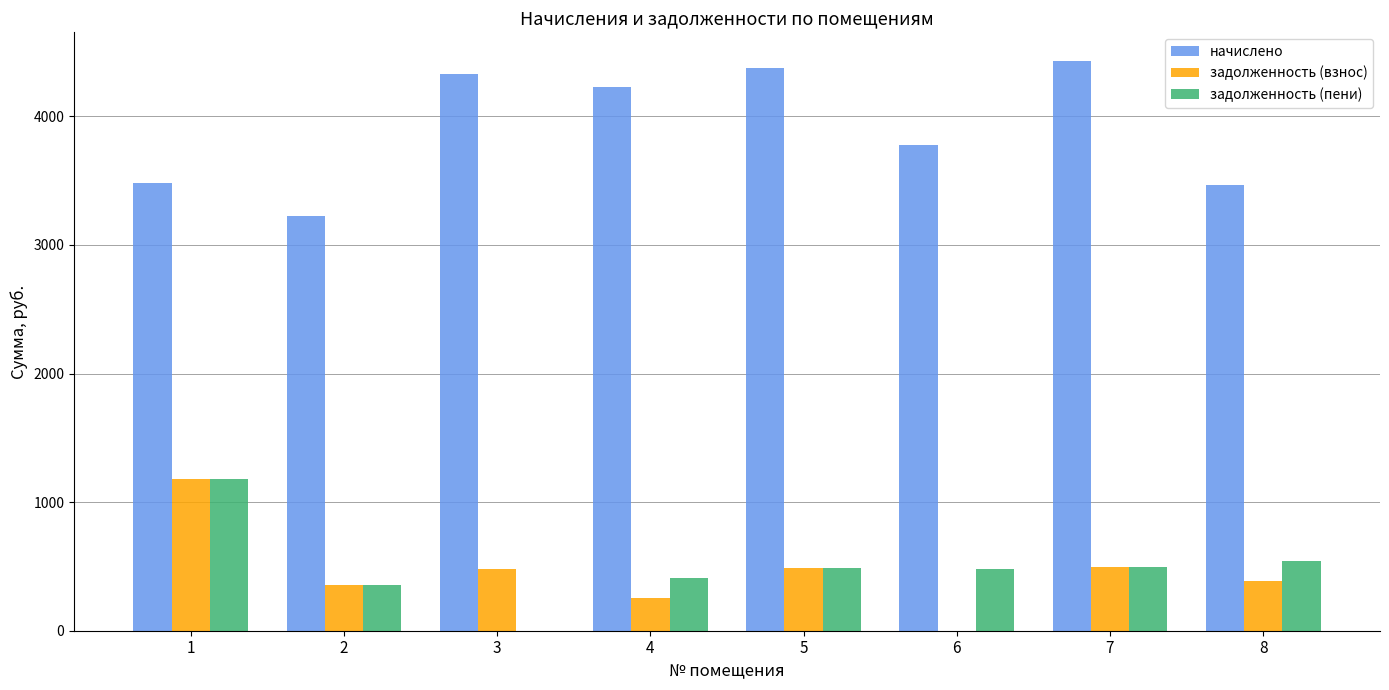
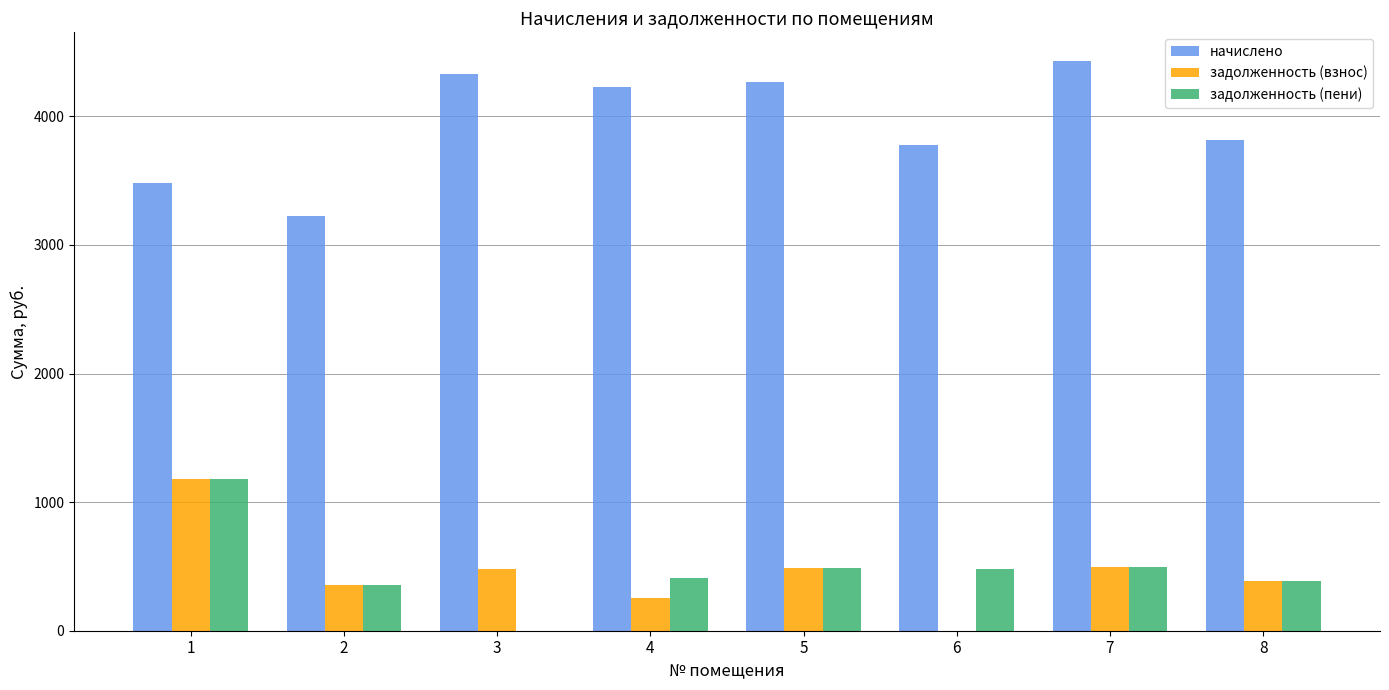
  {
    "начислено": {
      "1": 3480,
      "2": 3220,
      "3": 4330,
      "4": 4230,
-     "5": 4380,
+     "5": 4270,
      "6": 3770,
      "7": 4430,
-     "8": 3460
+     "8": 3820
    },
    "задолженность (взнос)": {
      "1": 1180,
      "2": 360,
      "3": 480,
      "4": 260,
      "5": 490,
      "6": 0,
      "7": 490,
      "8": 380
    },
    "задолженность (пени)": {
      "1": 1180,
      "2": 360,
      "3": 0,
      "4": 410,
      "5": 490,
      "6": 480,
      "7": 490,
-     "8": 540
+     "8": 380
    }
  }
